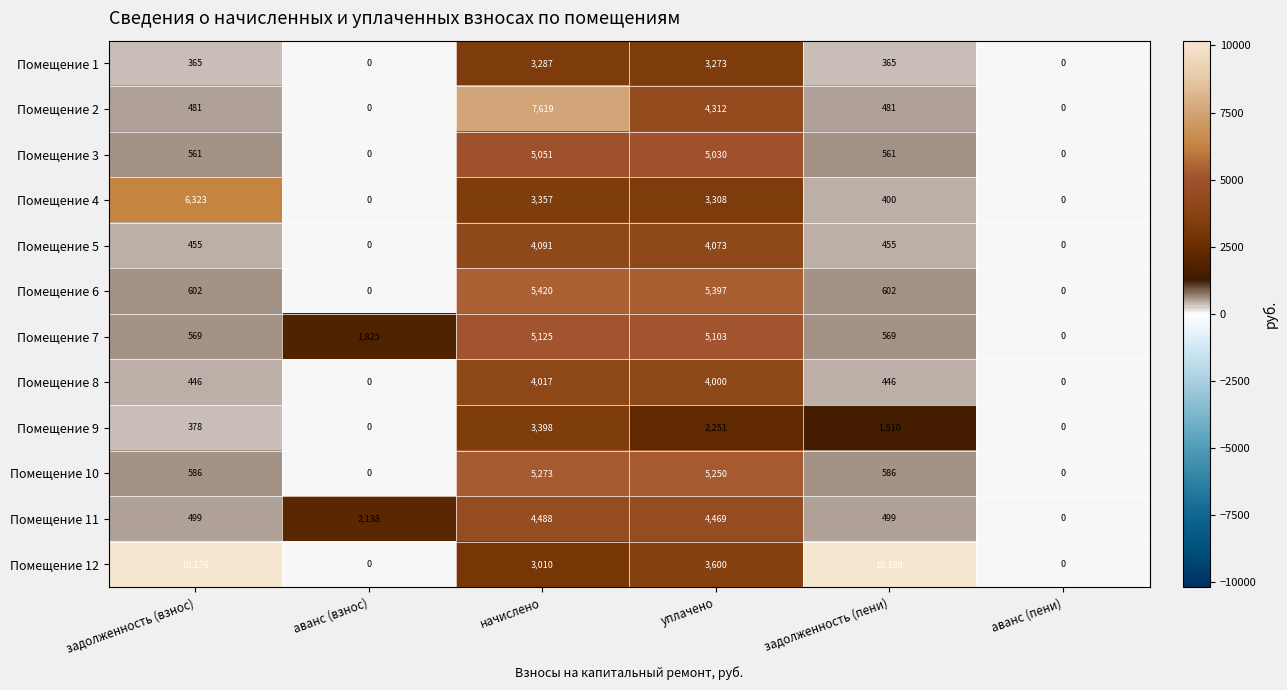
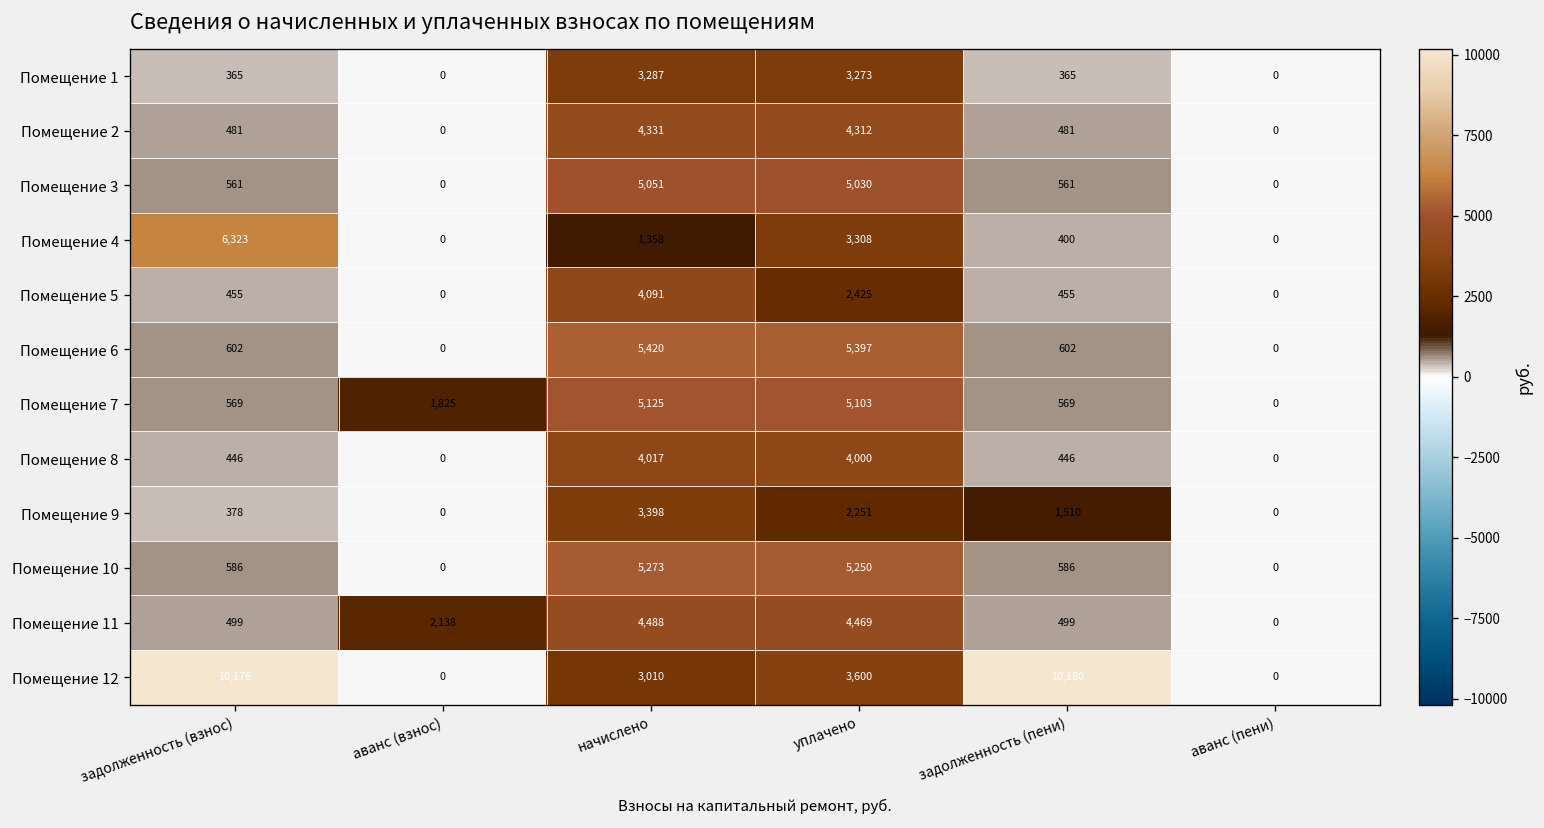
  {
    "Помещение 1": {
      "задолженность (взнос)": "365",
      "аванс (взнос)": "0",
      "начислено": "3,287",
      "уплачено": "3,273",
      "задолженность (пени)": "365",
      "аванс (пени)": "0"
    },
    "Помещение 2": {
      "задолженность (взнос)": "481",
      "аванс (взнос)": "0",
-     "начислено": "7,619",
+     "начислено": "4,331",
      "уплачено": "4,312",
      "задолженность (пени)": "481",
      "аванс (пени)": "0"
    },
    "Помещение 3": {
      "задолженность (взнос)": "561",
      "аванс (взнос)": "0",
      "начислено": "5,051",
      "уплачено": "5,030",
      "задолженность (пени)": "561",
      "аванс (пени)": "0"
    },
    "Помещение 4": {
      "задолженность (взнос)": "6,323",
      "аванс (взнос)": "0",
-     "начислено": "3,357",
+     "начислено": "1,358",
      "уплачено": "3,308",
      "задолженность (пени)": "400",
      "аванс (пени)": "0"
    },
    "Помещение 5": {
      "задолженность (взнос)": "455",
      "аванс (взнос)": "0",
      "начислено": "4,091",
-     "уплачено": "4,073",
+     "уплачено": "2,425",
      "задолженность (пени)": "455",
      "аванс (пени)": "0"
    },
    "Помещение 6": {
      "задолженность (взнос)": "602",
      "аванс (взнос)": "0",
      "начислено": "5,420",
      "уплачено": "5,397",
      "задолженность (пени)": "602",
      "аванс (пени)": "0"
    },
    "Помещение 7": {
      "задолженность (взнос)": "569",
      "аванс (взнос)": "1,825",
      "начислено": "5,125",
      "уплачено": "5,103",
      "задолженность (пени)": "569",
      "аванс (пени)": "0"
    },
    "Помещение 8": {
      "задолженность (взнос)": "446",
      "аванс (взнос)": "0",
      "начислено": "4,017",
      "уплачено": "4,000",
      "задолженность (пени)": "446",
      "аванс (пени)": "0"
    },
    "Помещение 9": {
      "задолженность (взнос)": "378",
      "аванс (взнос)": "0",
      "начислено": "3,398",
      "уплачено": "2,251",
      "задолженность (пени)": "1,510",
      "аванс (пени)": "0"
    },
    "Помещение 10": {
      "задолженность (взнос)": "586",
      "аванс (взнос)": "0",
      "начислено": "5,273",
      "уплачено": "5,250",
      "задолженность (пени)": "586",
      "аванс (пени)": "0"
    },
    "Помещение 11": {
      "задолженность (взнос)": "499",
      "аванс (взнос)": "2,138",
      "начислено": "4,488",
      "уплачено": "4,469",
      "задолженность (пени)": "499",
      "аванс (пени)": "0"
    },
    "Помещение 12": {
      "аванс (взнос)": "0",
      "начислено": "3,010",
      "уплачено": "3,600",
      "аванс (пени)": "0"
    }
  }
